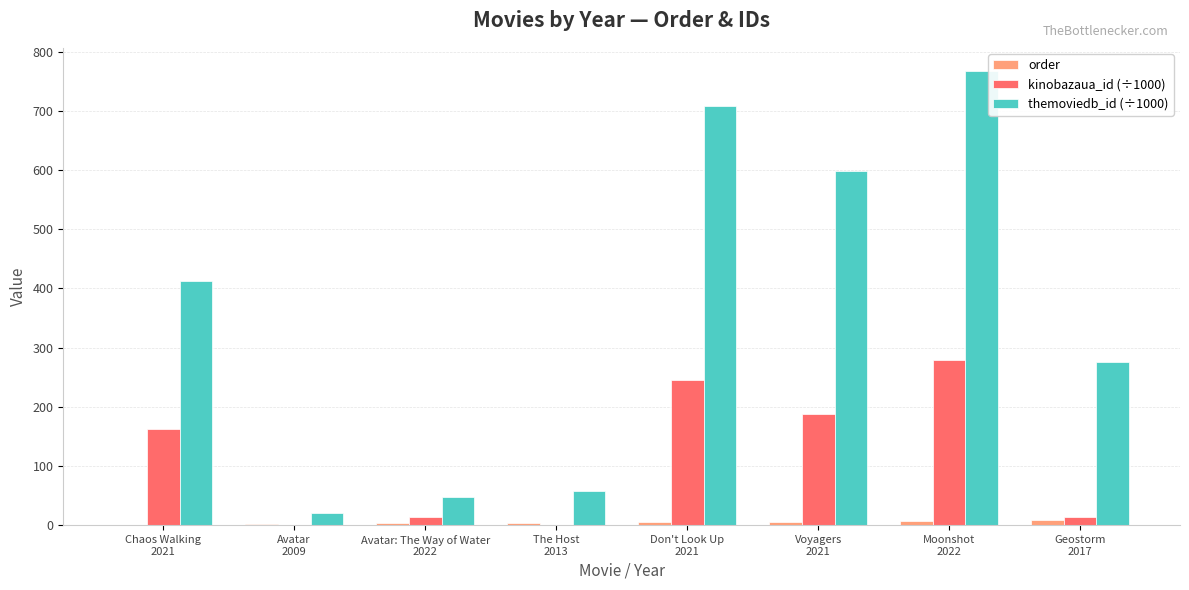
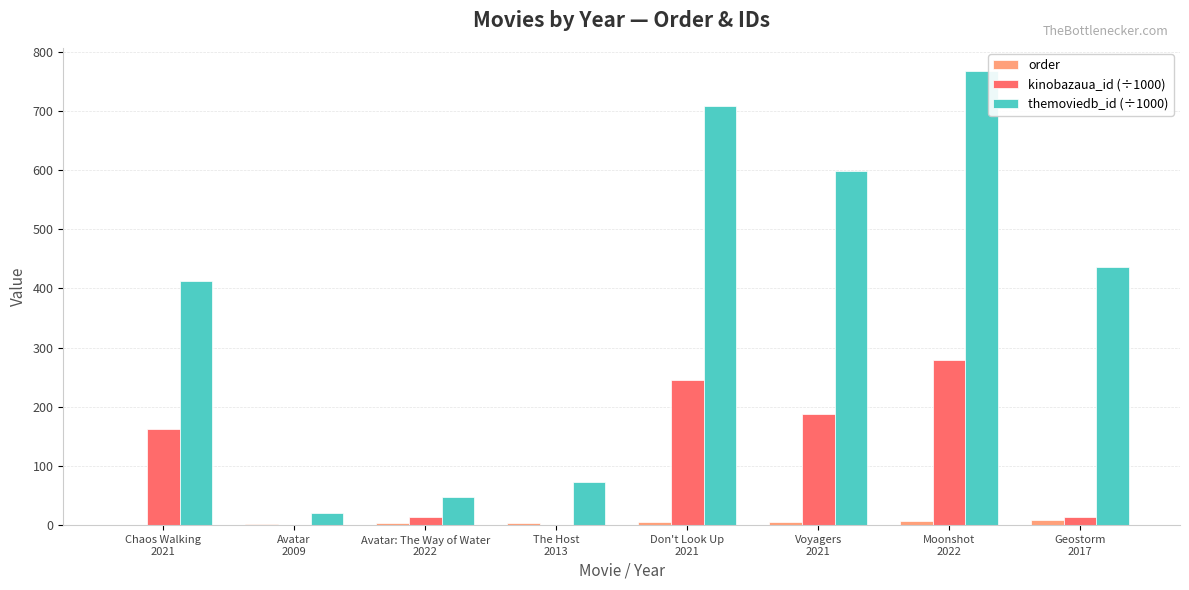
  {
    "themoviedb_id (÷1000)": {
      "Chaos Walking 2021": 410,
      "Avatar 2009": 20,
      "Avatar: The Way of Water 2022": 50,
-     "The Host 2013": 60,
+     "The Host 2013": 70,
      "Don't Look Up 2021": 710,
      "Voyagers 2021": 600,
      "Moonshot 2022": 770,
-     "Geostorm 2017": 270
+     "Geostorm 2017": 440
    }
  }
